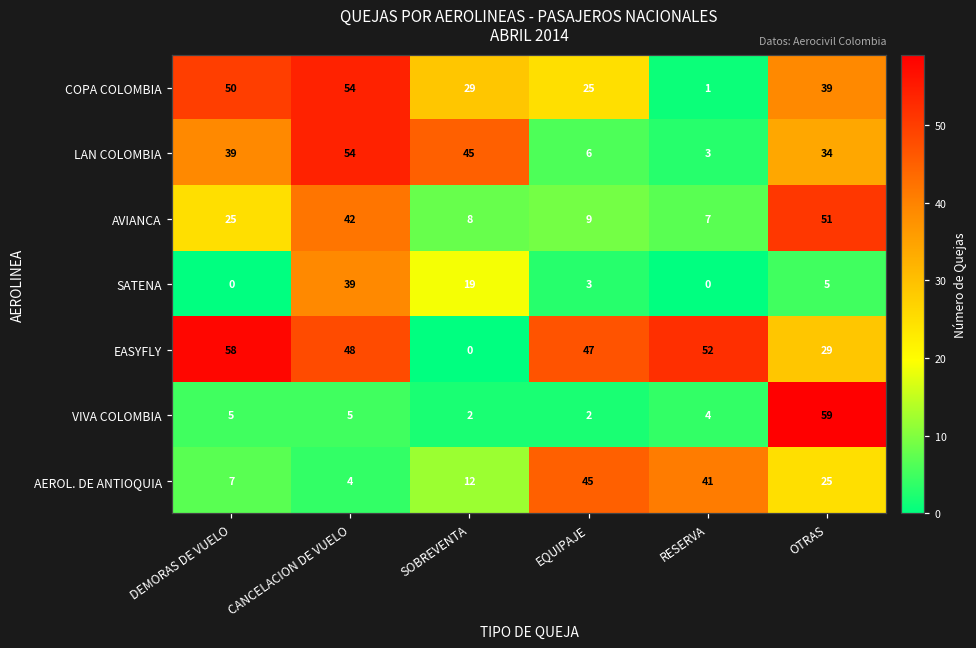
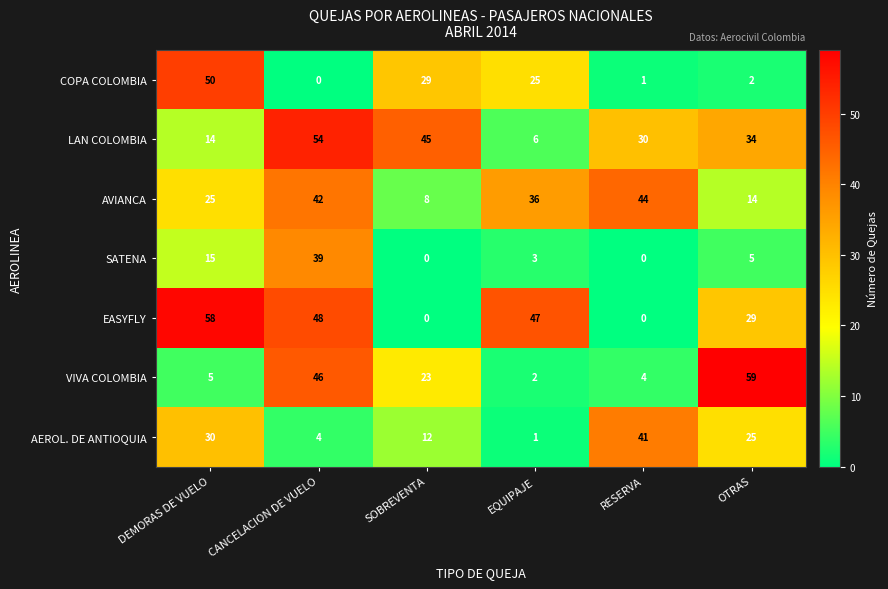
  {
    "COPA COLOMBIA": {
      "DEMORAS DE VUELO": 50,
-     "CANCELACION DE VUELO": 54,
+     "CANCELACION DE VUELO": 0,
      "SOBREVENTA": 29,
      "EQUIPAJE": 25,
      "RESERVA": 1,
-     "OTRAS": 39
+     "OTRAS": 2
    },
    "LAN COLOMBIA": {
-     "DEMORAS DE VUELO": 39,
+     "DEMORAS DE VUELO": 14,
      "CANCELACION DE VUELO": 54,
      "SOBREVENTA": 45,
      "EQUIPAJE": 6,
-     "RESERVA": 3,
+     "RESERVA": 30,
      "OTRAS": 34
    },
    "AVIANCA": {
      "DEMORAS DE VUELO": 25,
      "CANCELACION DE VUELO": 42,
      "SOBREVENTA": 8,
-     "EQUIPAJE": 9,
-     "RESERVA": 7,
-     "OTRAS": 51
+     "EQUIPAJE": 36,
+     "RESERVA": 44,
+     "OTRAS": 14
    },
    "SATENA": {
-     "DEMORAS DE VUELO": 0,
+     "DEMORAS DE VUELO": 15,
      "CANCELACION DE VUELO": 39,
-     "SOBREVENTA": 19,
+     "SOBREVENTA": 0,
      "EQUIPAJE": 3,
      "RESERVA": 0,
      "OTRAS": 5
    },
    "EASYFLY": {
      "DEMORAS DE VUELO": 58,
      "CANCELACION DE VUELO": 48,
      "SOBREVENTA": 0,
      "EQUIPAJE": 47,
-     "RESERVA": 52,
+     "RESERVA": 0,
      "OTRAS": 29
    },
    "VIVA COLOMBIA": {
      "DEMORAS DE VUELO": 5,
-     "CANCELACION DE VUELO": 5,
-     "SOBREVENTA": 2,
+     "CANCELACION DE VUELO": 46,
+     "SOBREVENTA": 23,
      "EQUIPAJE": 2,
      "RESERVA": 4,
      "OTRAS": 59
    },
    "AEROL. DE ANTIOQUIA": {
-     "DEMORAS DE VUELO": 7,
+     "DEMORAS DE VUELO": 30,
      "CANCELACION DE VUELO": 4,
      "SOBREVENTA": 12,
-     "EQUIPAJE": 45,
+     "EQUIPAJE": 1,
      "RESERVA": 41,
      "OTRAS": 25
    }
  }
